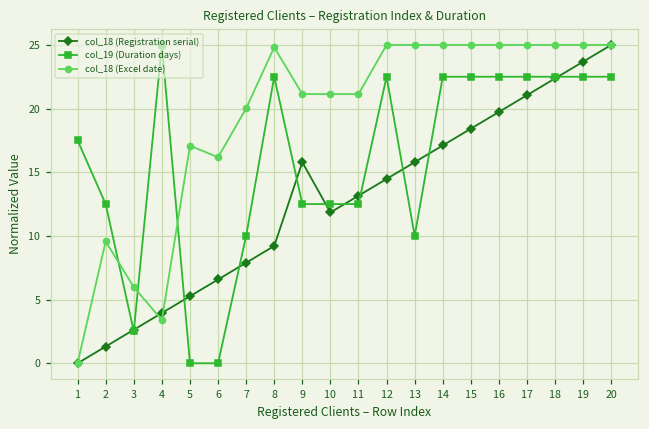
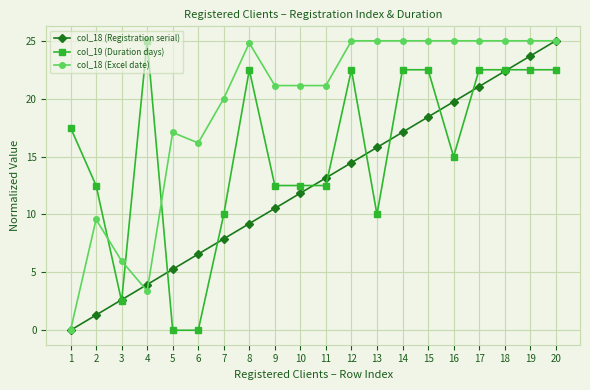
  {
    "col_18 (Registration serial)": {
      "2": 1.3,
      "4": 3.9,
      "5": 5.3,
      "6": 6.6,
      "7": 7.9,
      "8": 9.2,
-     "9": 15.8,
+     "9": 10.5,
      "10": 11.8,
      "11": 13.2,
      "12": 14.5,
      "13": 15.8,
      "14": 17.1,
      "15": 18.4,
      "16": 19.7,
      "17": 21.1,
      "19": 23.7
    },
    "col_19 (Duration days)": {
      "1": 17.5,
      "2": 12.5,
      "5": 0.0,
      "6": 0.0,
      "7": 10.0,
      "8": 22.5,
      "9": 12.5,
      "10": 12.5,
      "11": 12.5,
      "12": 22.5,
      "13": 10.0,
      "14": 22.5,
      "15": 22.5,
-     "16": 22.5,
+     "16": 15.0,
      "17": 22.5,
      "19": 22.5,
      "20": 22.5
    },
    "col_18 (Excel date)": {
      "2": 9.6,
      "3": 6.0,
      "4": 3.4,
      "5": 17.1,
      "6": 16.2,
      "7": 20.0,
      "8": 24.8,
      "9": 21.1,
      "10": 21.1,
      "11": 21.1,
      "12": 25.0,
      "13": 25.0,
      "14": 25.0,
      "15": 25.0,
      "16": 25.0,
      "17": 25.0,
      "18": 25.0,
      "19": 25.0
    }
  }
